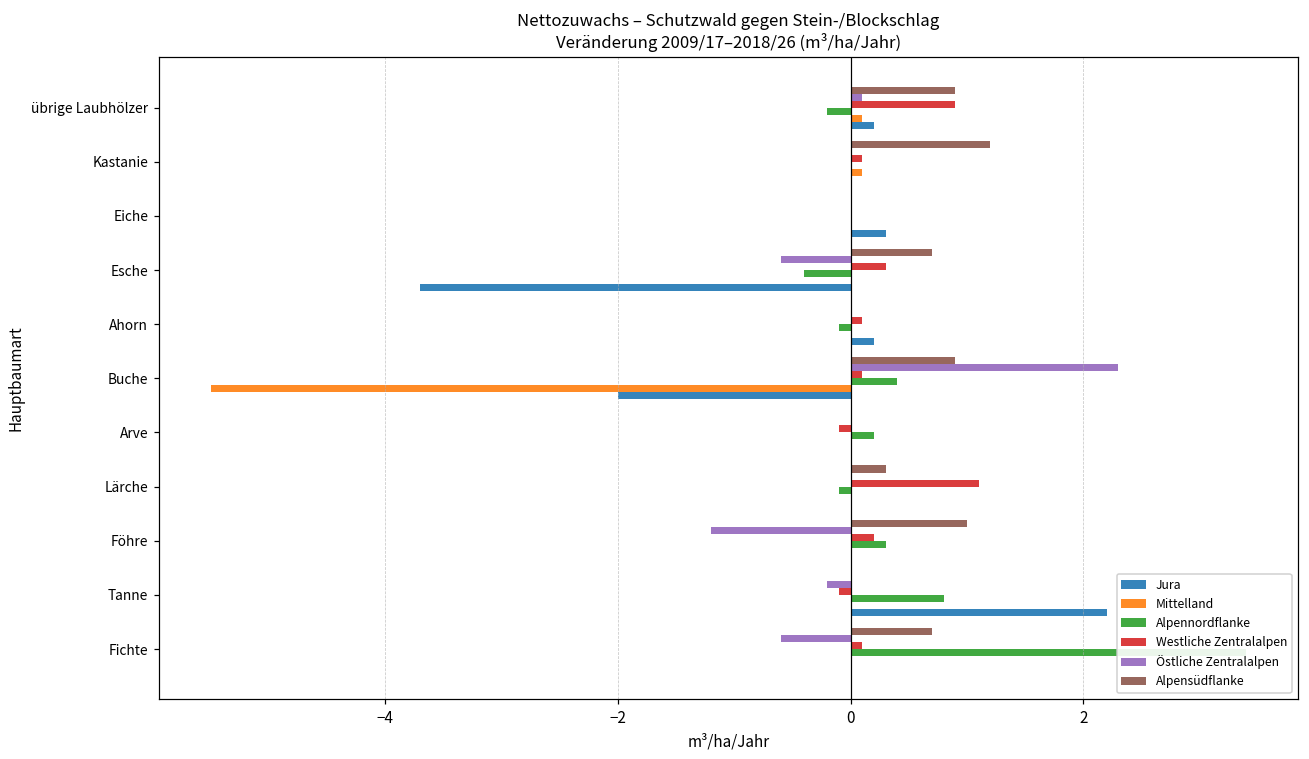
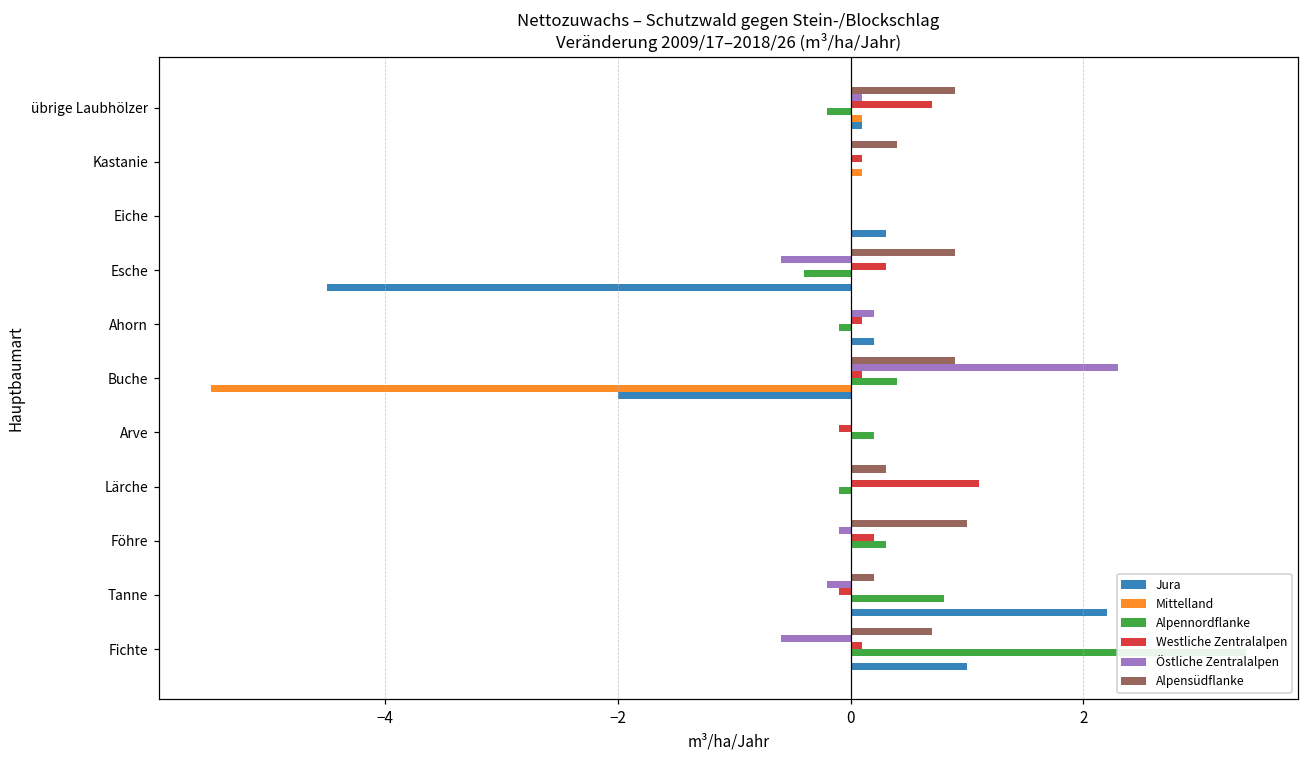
  {
    "Jura": {
-     "übrige Laubhölzer": 0.2,
+     "übrige Laubhölzer": 0.1,
      "Kastanie": 0.0,
      "Eiche": 0.3,
-     "Esche": -3.7,
+     "Esche": -4.5,
      "Ahorn": 0.2,
      "Buche": -2.0,
      "Arve": 0.0,
      "Lärche": 0.0,
      "Föhre": 0.0,
      "Tanne": 2.2,
-     "Fichte": 0
+     "Fichte": 1
    },
    "Mittelland": {
      "übrige Laubhölzer": 0.1,
      "Kastanie": 0.1,
      "Eiche": 0.0,
      "Esche": 0.0,
      "Ahorn": 0.0,
      "Buche": -5.5,
      "Arve": 0.0,
      "Lärche": 0.0,
      "Föhre": 0.0,
      "Tanne": 0.0,
      "Fichte": 0.0
    },
    "Alpennordflanke": {
      "übrige Laubhölzer": -0.2,
      "Kastanie": 0.0,
      "Eiche": 0.0,
      "Esche": -0.4,
      "Ahorn": -0.1,
      "Buche": 0.4,
      "Arve": 0.2,
      "Lärche": -0.1,
      "Föhre": 0.3,
      "Tanne": 0.8
    },
    "Westliche Zentralalpen": {
-     "übrige Laubhölzer": 0.9,
+     "übrige Laubhölzer": 0.7,
      "Kastanie": 0.1,
      "Eiche": 0.0,
      "Esche": 0.3,
      "Ahorn": 0.1,
      "Buche": 0.1,
      "Arve": -0.1,
      "Lärche": 1.1,
      "Föhre": 0.2,
      "Tanne": -0.1,
      "Fichte": 0.1
    },
    "Östliche Zentralalpen": {
      "übrige Laubhölzer": 0.1,
      "Kastanie": 0.0,
      "Eiche": 0.0,
      "Esche": -0.6,
-     "Ahorn": 0.0,
+     "Ahorn": 0.2,
      "Buche": 2.3,
      "Arve": 0.0,
      "Lärche": 0.0,
-     "Föhre": -1.2,
+     "Föhre": -0.1,
      "Tanne": -0.2,
      "Fichte": -0.6
    },
    "Alpensüdflanke": {
      "übrige Laubhölzer": 0.9,
-     "Kastanie": 1.2,
+     "Kastanie": 0.4,
      "Eiche": 0.0,
-     "Esche": 0.7,
+     "Esche": 0.9,
      "Ahorn": 0.0,
      "Buche": 0.9,
      "Arve": 0.0,
      "Lärche": 0.3,
      "Föhre": 1.0,
-     "Tanne": 0.0,
+     "Tanne": 0.2,
      "Fichte": 0.7
    }
  }
